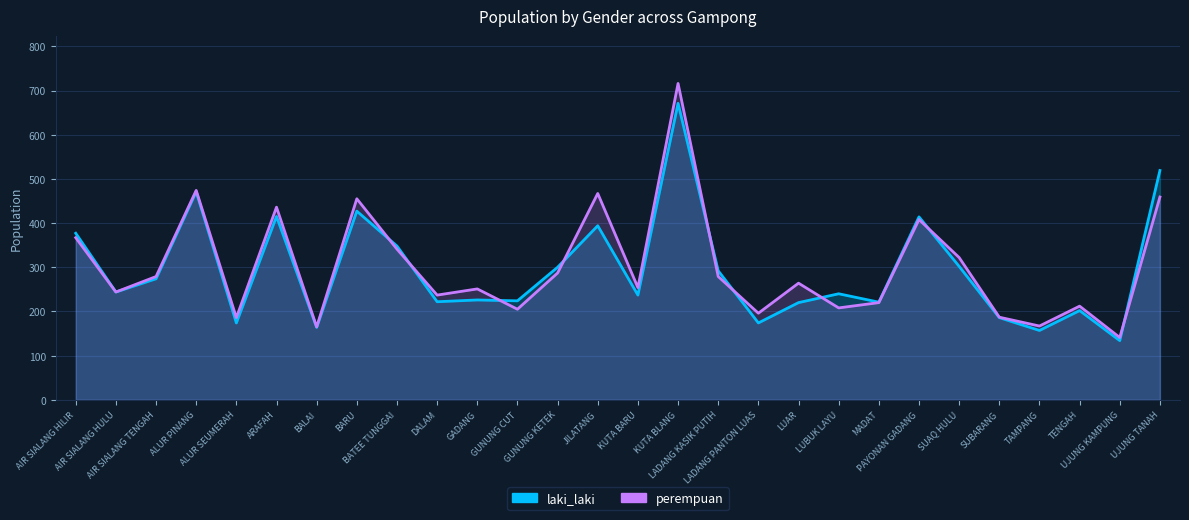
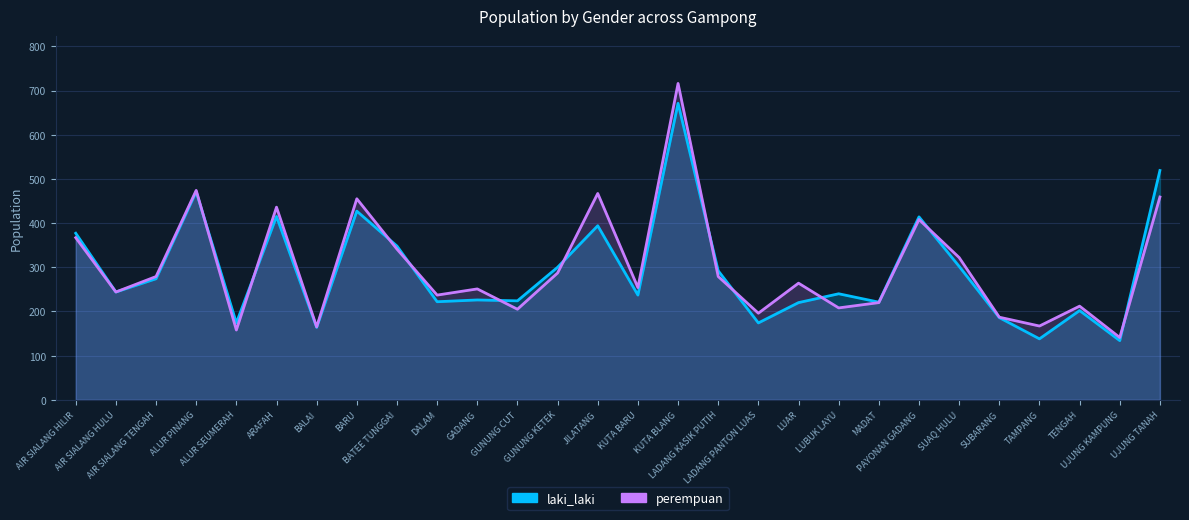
  {
    "laki_laki": {
      "AIR SIALANG HILIR": 380,
      "ALUR SEUMERAH": 170,
      "ARAFAH": 420,
      "BARU": 430,
      "BATEE TUNGGAI": 350,
      "DALAM": 220,
      "GADANG": 230,
      "GUNUNG CUT": 220,
      "GUNUNG KETEK": 300,
      "JILATANG": 390,
      "KUTA BARU": 240,
      "KUTA BLANG": 670,
      "LADANG KASIK PUTIH": 290,
      "LADANG PANTON LUAS": 170,
      "LUAR": 220,
      "LUBUK LAYU": 240,
      "PAYONAN GADANG": 410,
      "SUAQ HULU": 300,
-     "TAMPANG": 160,
+     "TAMPANG": 140,
      "TENGAH": 200,
      "UJUNG KAMPUNG": 130,
      "UJUNG TANAH": 520
    },
    "perempuan": {
      "AIR SIALANG HILIR": 370,
-     "ALUR SEUMERAH": 190,
+     "ALUR SEUMERAH": 160,
      "ARAFAH": 440,
      "BARU": 460,
      "BATEE TUNGGAI": 340,
      "DALAM": 240,
      "GADANG": 250,
      "GUNUNG CUT": 210,
      "GUNUNG KETEK": 290,
      "JILATANG": 470,
      "KUTA BARU": 250,
      "KUTA BLANG": 720,
      "LADANG KASIK PUTIH": 280,
      "LADANG PANTON LUAS": 200,
      "LUAR": 260,
      "LUBUK LAYU": 210,
      "PAYONAN GADANG": 410,
      "SUAQ HULU": 320,
      "TAMPANG": 170,
      "TENGAH": 210,
      "UJUNG KAMPUNG": 140,
      "UJUNG TANAH": 460
    }
  }
